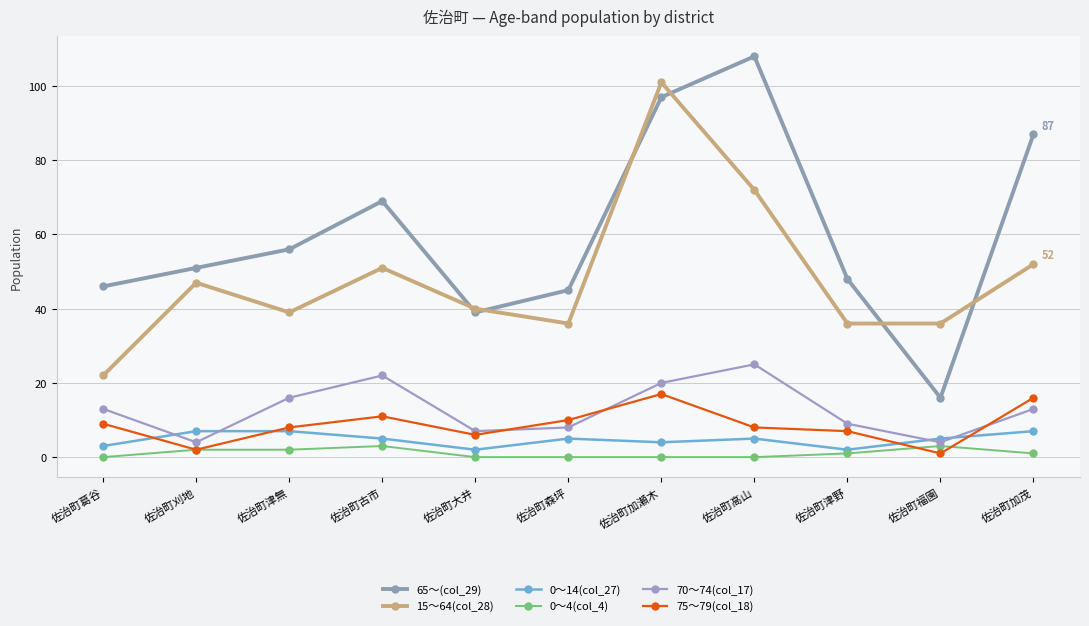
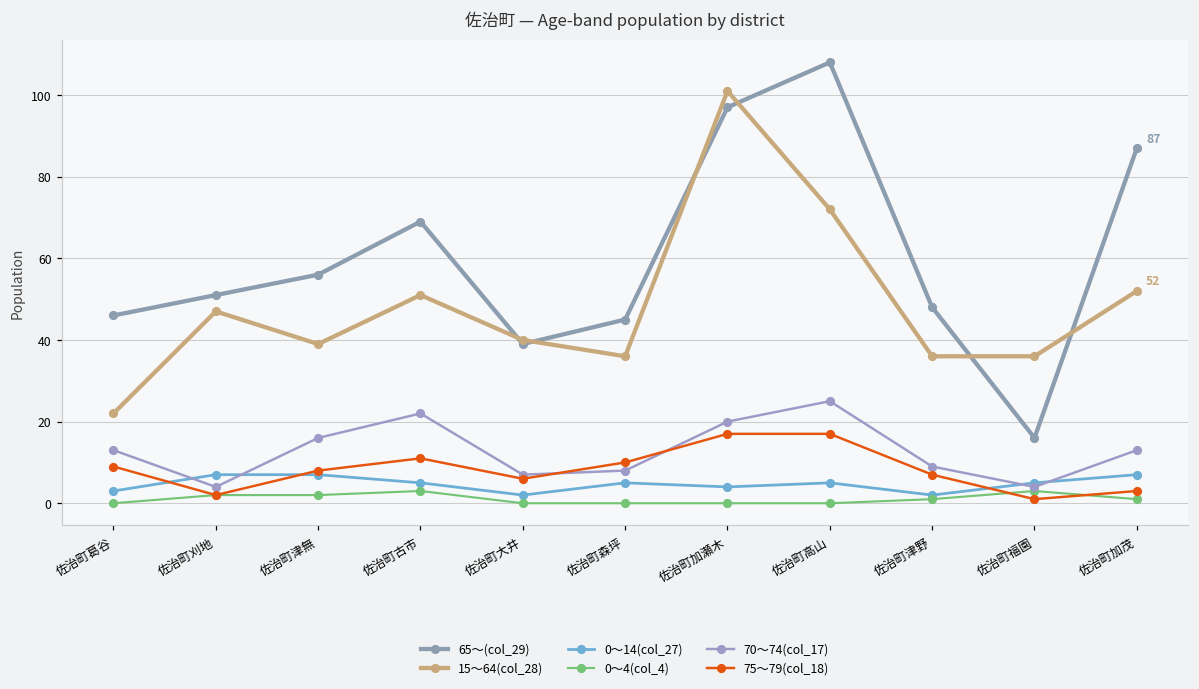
  {
    "15～64(col_28)": {
      "佐治町加茂": 52
    },
    "0～4(col_4)": {
      "佐治町葛谷": 0,
      "佐治町津無": 2,
      "佐治町古市": 3,
      "佐治町大井": 0,
      "佐治町森坪": 0,
      "佐治町加瀬木": 0,
      "佐治町高山": 0,
      "佐治町津野": 1,
      "佐治町福園": 3,
      "佐治町加茂": 1
    },
    "75～79(col_18)": {
      "佐治町葛谷": 9,
      "佐治町津無": 8,
      "佐治町古市": 11,
      "佐治町大井": 6,
      "佐治町森坪": 10,
      "佐治町加瀬木": 17,
-     "佐治町高山": 8,
+     "佐治町高山": 17,
      "佐治町津野": 7,
      "佐治町福園": 1,
-     "佐治町加茂": 16
+     "佐治町加茂": 3
    }
  }
